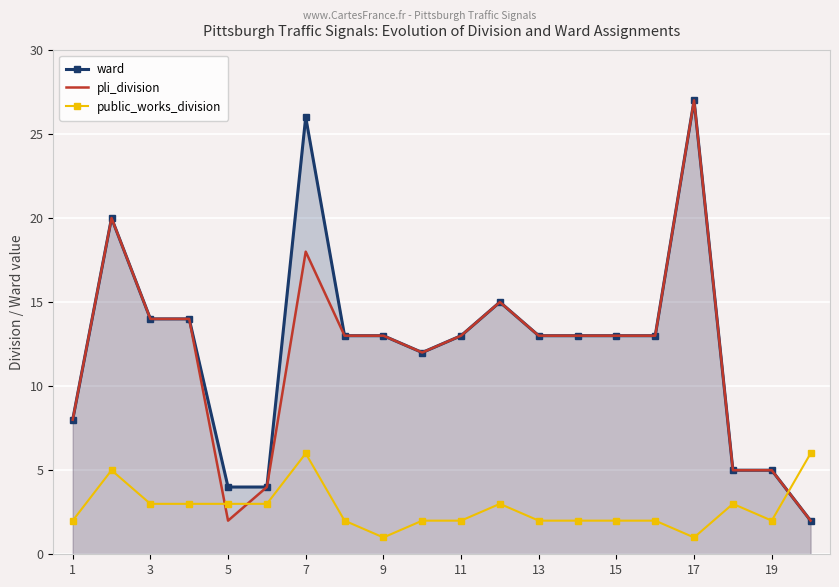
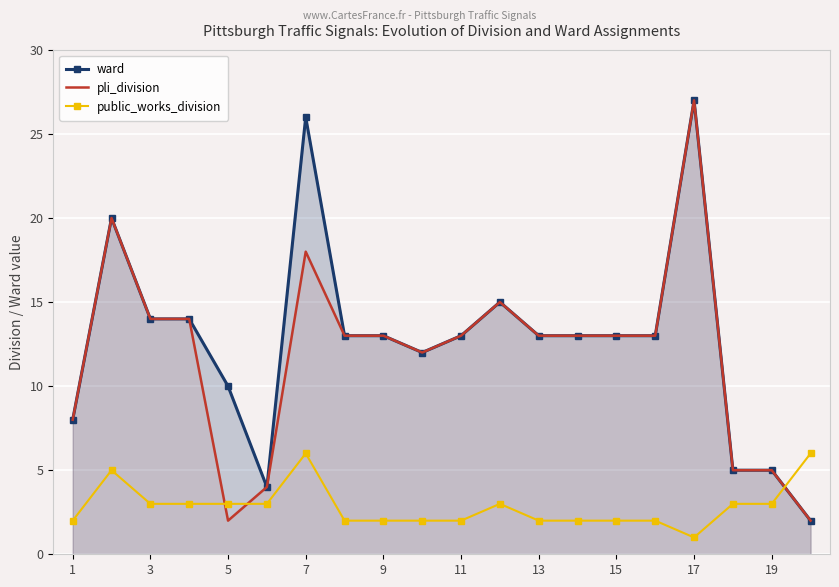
  {
    "ward": {
-     "5": 4,
+     "5": 10,
      "7": 26
    },
    "pli_division": {
      "5": 2,
      "7": 18
    },
    "public_works_division": {
      "1": 2,
      "3": 3,
      "5": 3,
      "7": 6,
-     "9": 1,
+     "9": 2,
      "11": 2,
      "13": 2,
      "15": 2,
      "17": 1,
-     "19": 2
+     "19": 3
    }
  }
